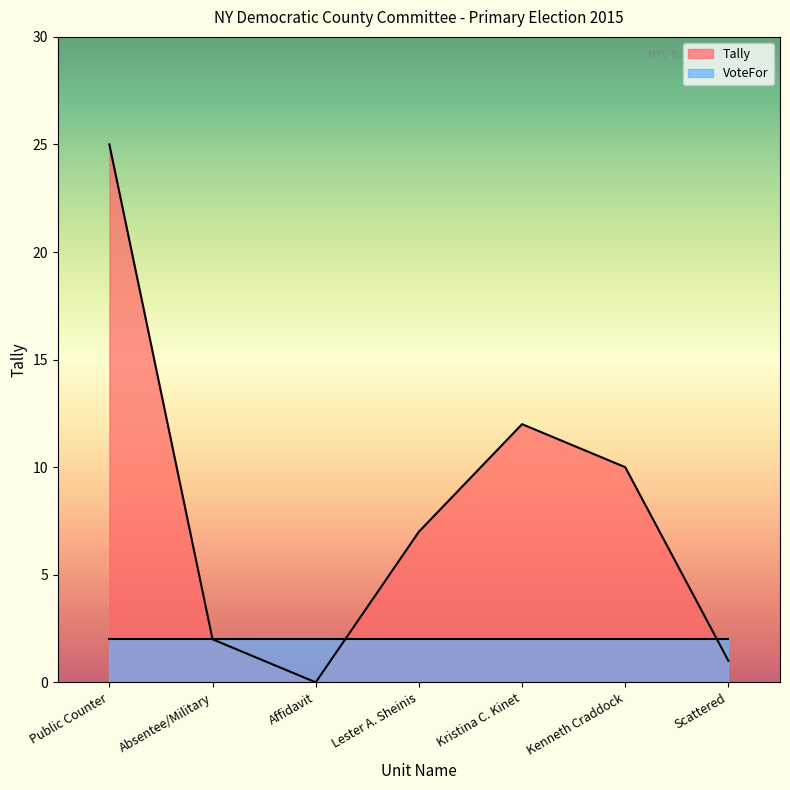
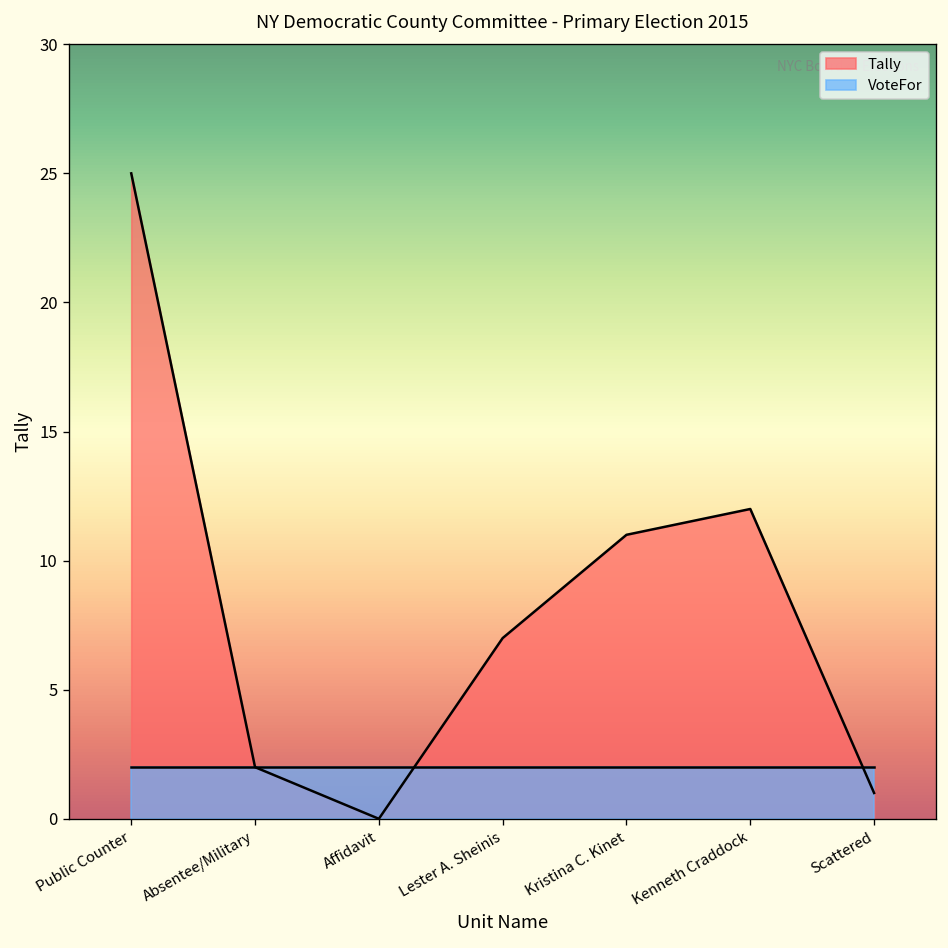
  {
    "Tally": {
      "Public Counter": 25,
      "Affidavit": 0,
      "Lester A. Sheinis": 7,
-     "Kristina C. Kinet": 12,
-     "Kenneth Craddock": 10,
+     "Kristina C. Kinet": 11,
+     "Kenneth Craddock": 12,
      "Scattered": 1
    },
    "VoteFor": {
      "Public Counter": 2,
      "Affidavit": 2,
      "Lester A. Sheinis": 2,
      "Kristina C. Kinet": 2,
      "Kenneth Craddock": 2,
      "Scattered": 2
    }
  }
